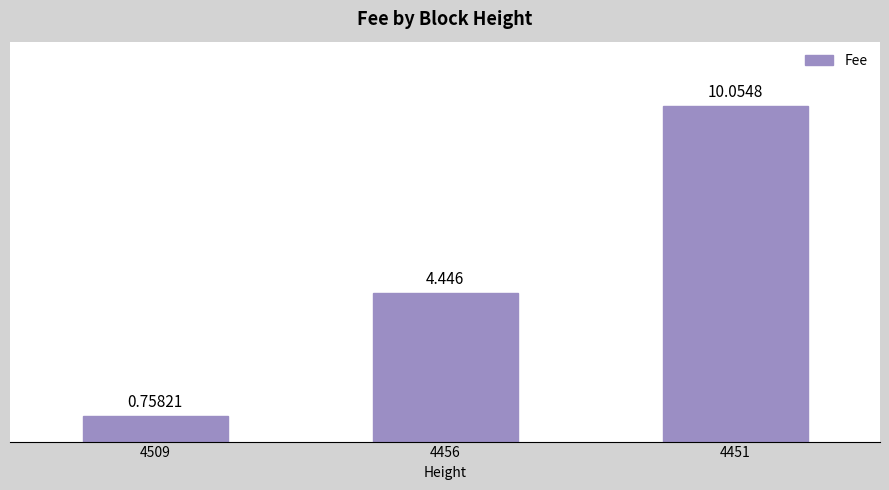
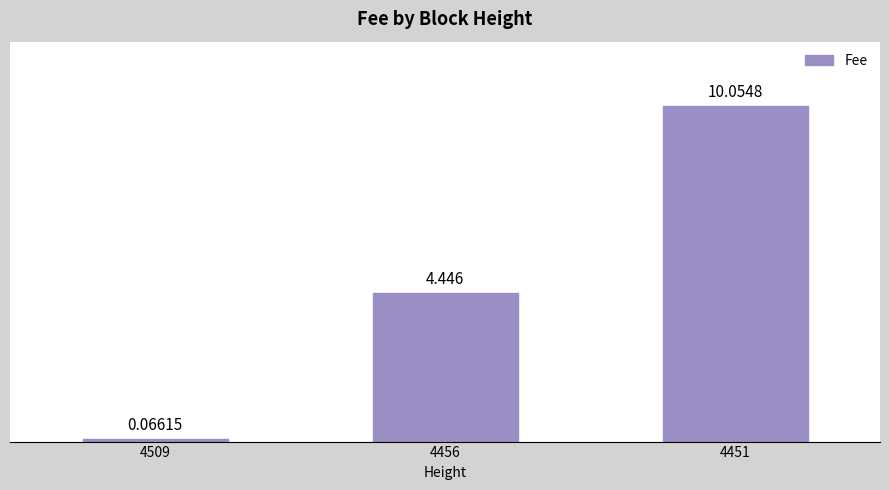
  {
-   "4509": 0.75821,
+   "4509": 0.06615,
    "4456": 4.446,
    "4451": 10.0548
  }
